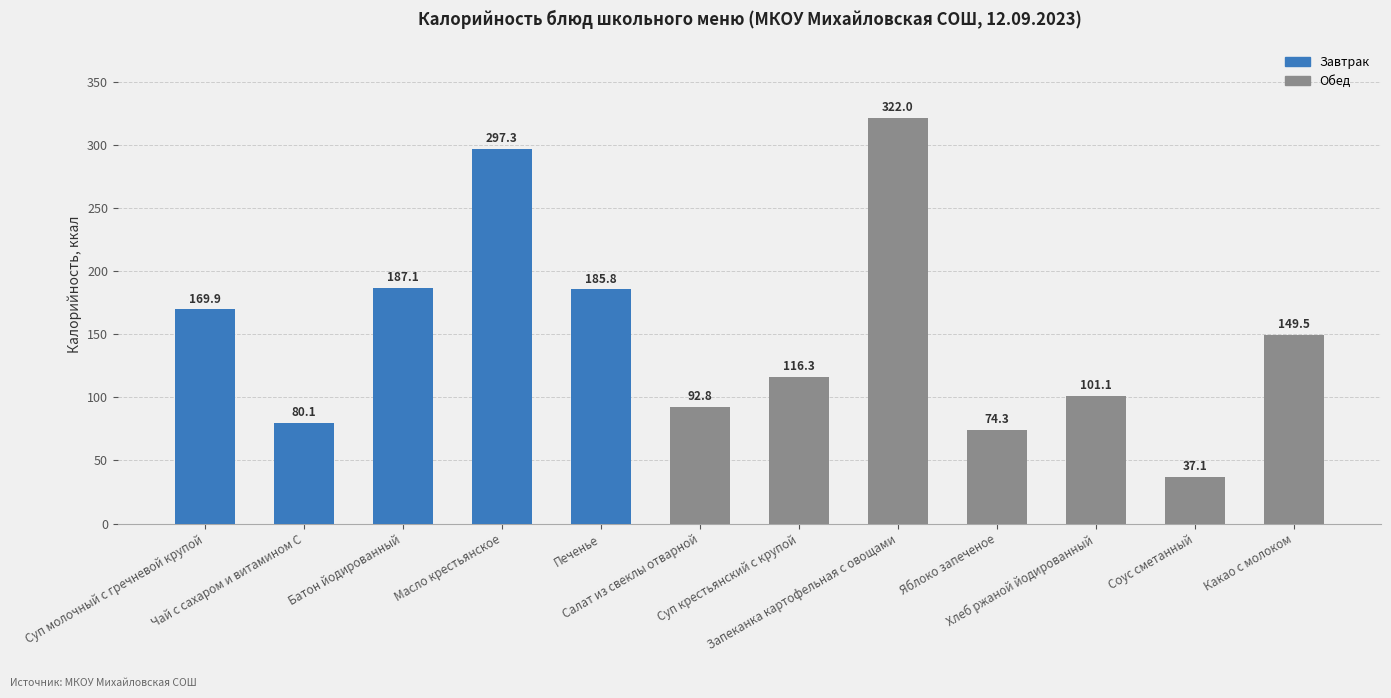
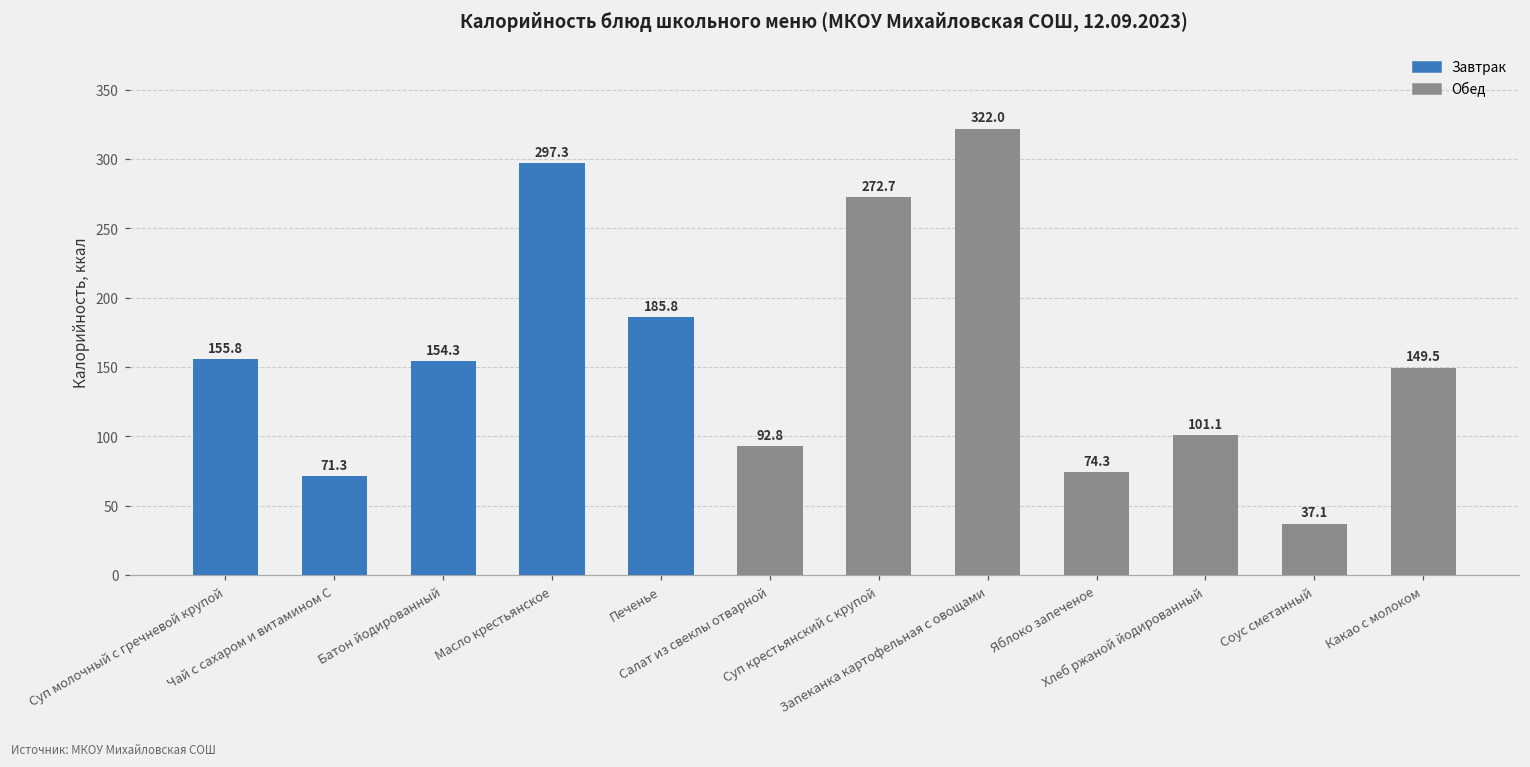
  {
-   "Суп молочный с гречневой крупой": 169.9,
-   "Чай с сахаром и витамином С": 80.1,
-   "Батон йодированный": 187.1,
+   "Суп молочный с гречневой крупой": 155.8,
+   "Чай с сахаром и витамином С": 71.3,
+   "Батон йодированный": 154.3,
    "Масло крестьянское": 297.3,
    "Печенье": 185.8,
    "Салат из свеклы отварной": 92.8,
-   "Суп крестьянский с крупой": 116.3,
+   "Суп крестьянский с крупой": 272.7,
    "Запеканка картофельная с овощами": 322.0,
    "Яблоко запеченое": 74.3,
    "Хлеб ржаной йодированный": 101.1,
    "Соус сметанный": 37.1,
    "Какао с молоком": 149.5
  }
